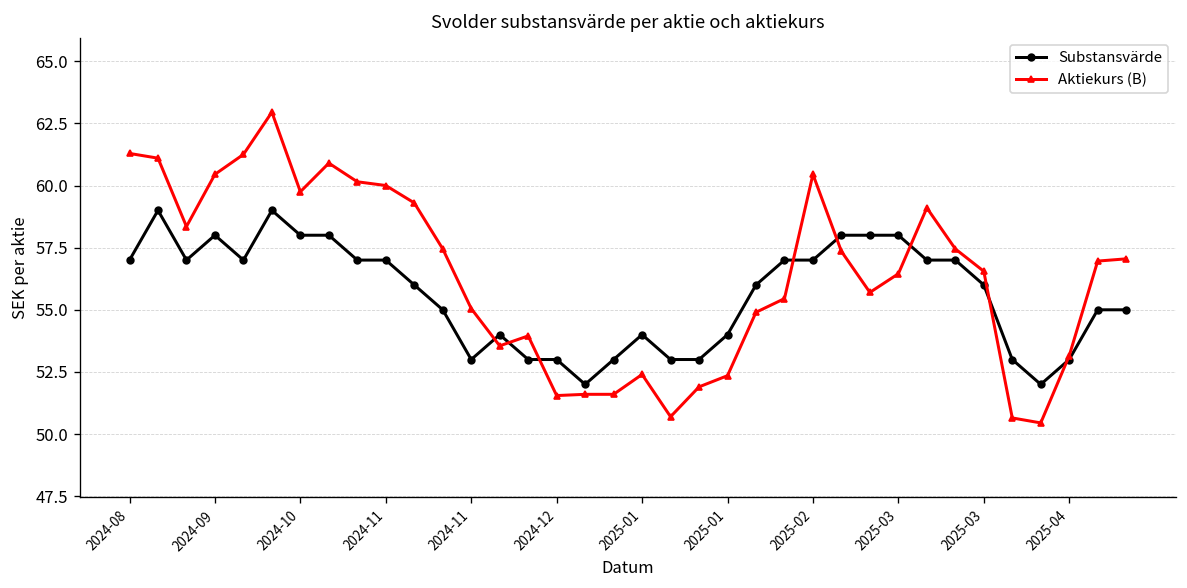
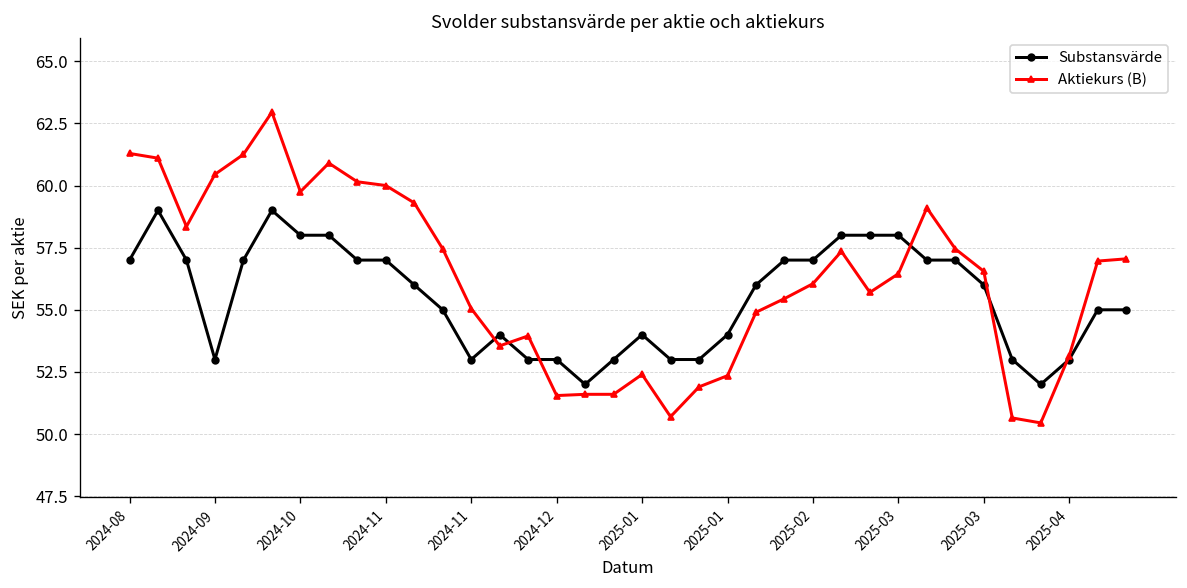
  {
    "Substansvärde": {
      "2024-08": 57,
-     "2024-09": 58,
+     "2024-09": 53,
      "2024-10": 58,
      "2024-12": 53,
      "2025-02": 57,
      "2025-04": 53
    },
    "Aktiekurs (B)": {
      "2024-08": 61.3,
      "2024-09": 60.5,
      "2024-10": 59.8,
      "2024-12": 51.6,
-     "2025-02": 60.5,
+     "2025-02": 56.1,
      "2025-04": 53.2
    }
  }
